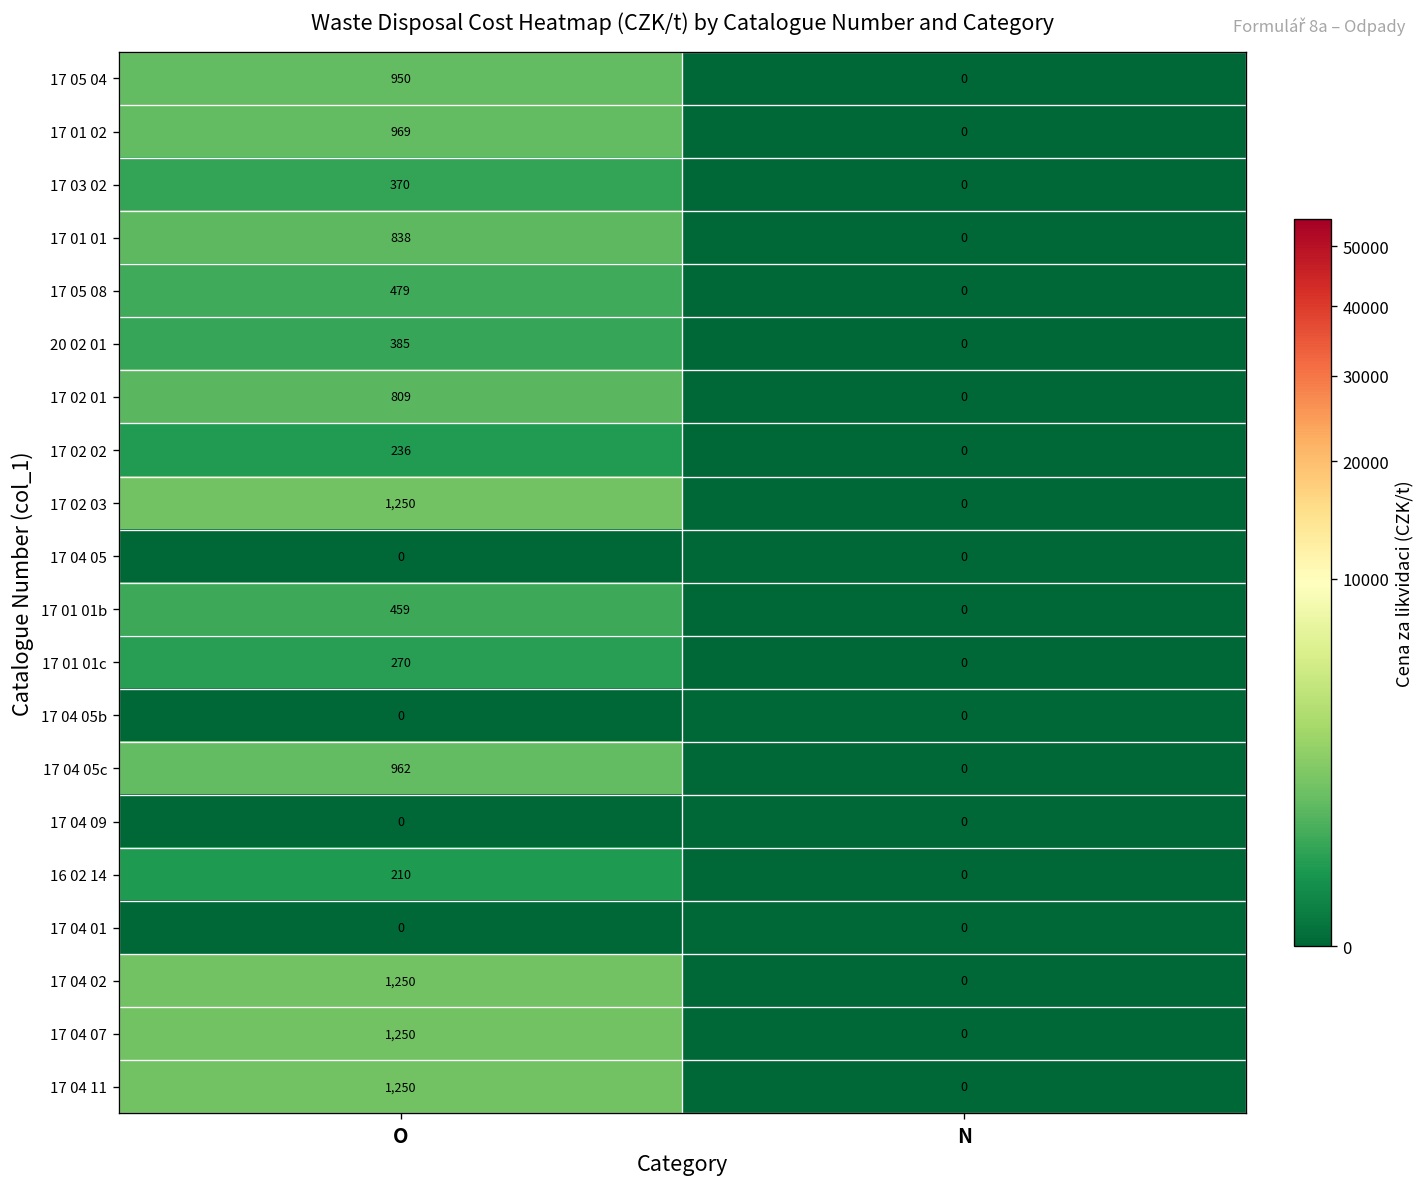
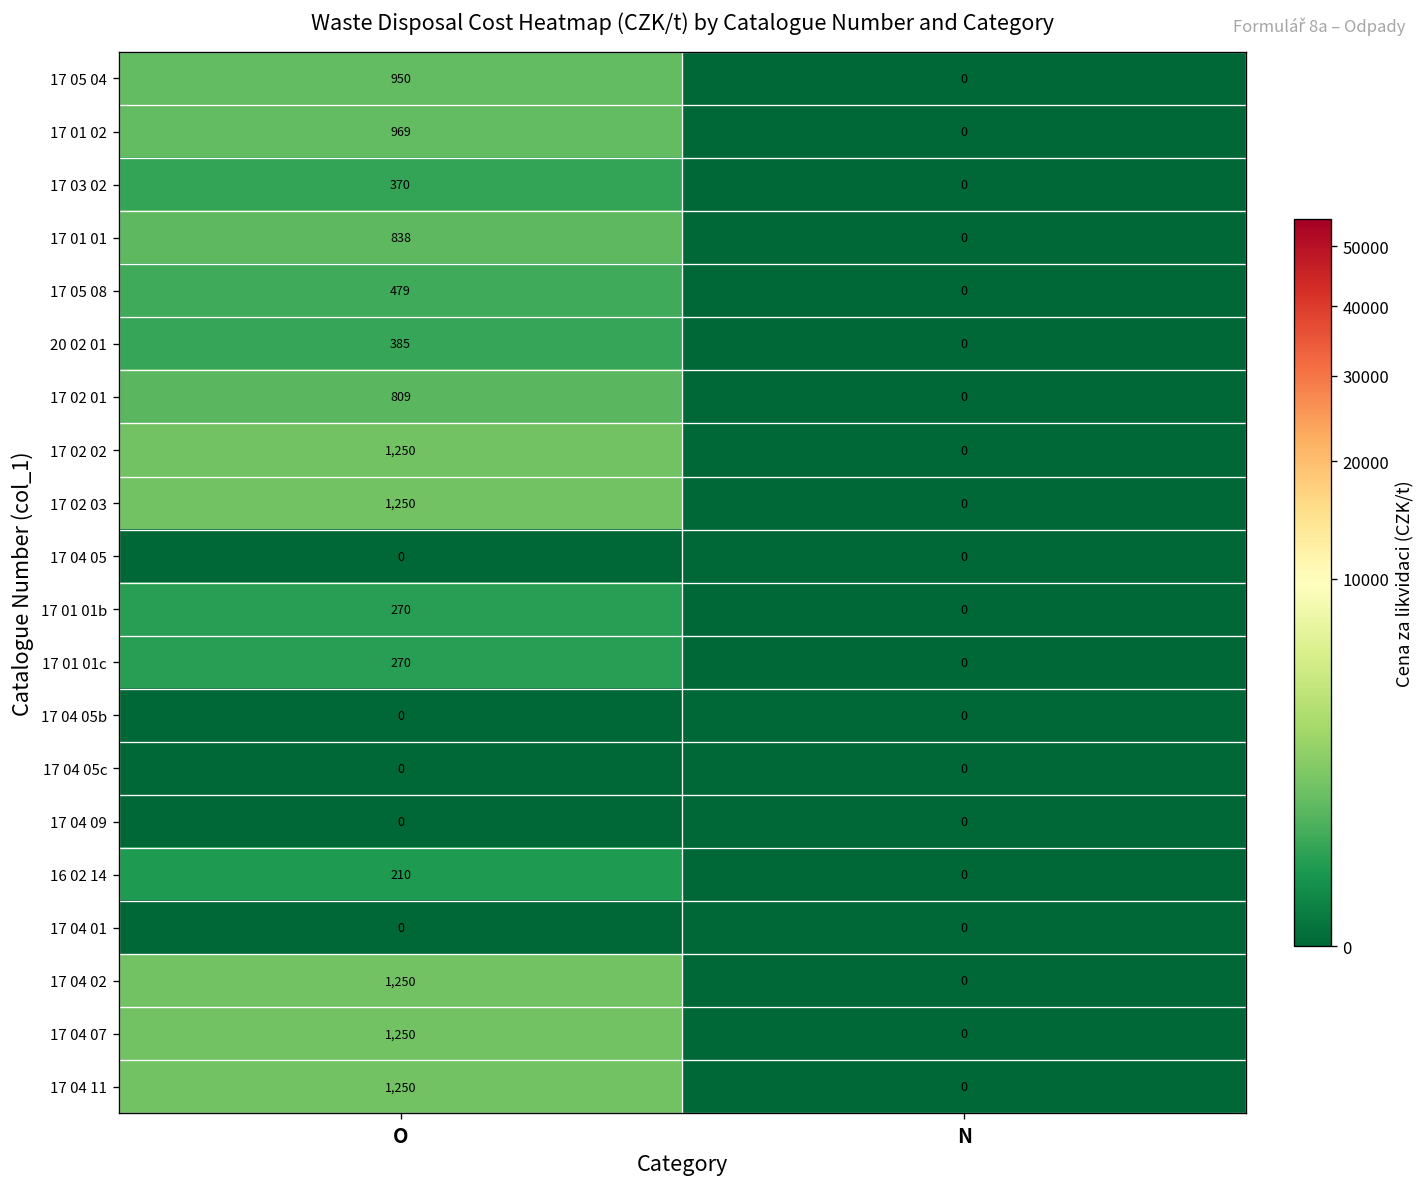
  {
    "17 05 04": {
      "O": "950",
      "N": "0"
    },
    "17 01 02": {
      "O": "969",
      "N": "0"
    },
    "17 03 02": {
      "O": "370",
      "N": "0"
    },
    "17 01 01": {
      "O": "838",
      "N": "0"
    },
    "17 05 08": {
      "O": "479",
      "N": "0"
    },
    "20 02 01": {
      "O": "385",
      "N": "0"
    },
    "17 02 01": {
      "O": "809",
      "N": "0"
    },
    "17 02 02": {
-     "O": "236",
+     "O": "1,250",
      "N": "0"
    },
    "17 02 03": {
      "O": "1,250",
      "N": "0"
    },
    "17 04 05": {
      "O": "0",
      "N": "0"
    },
    "17 01 01b": {
-     "O": "459",
+     "O": "270",
      "N": "0"
    },
    "17 01 01c": {
      "O": "270",
      "N": "0"
    },
    "17 04 05b": {
      "O": "0",
      "N": "0"
    },
    "17 04 05c": {
-     "O": "962",
+     "O": "0",
      "N": "0"
    },
    "17 04 09": {
      "O": "0",
      "N": "0"
    },
    "16 02 14": {
      "O": "210",
      "N": "0"
    },
    "17 04 01": {
      "O": "0",
      "N": "0"
    },
    "17 04 02": {
      "O": "1,250",
      "N": "0"
    },
    "17 04 07": {
      "O": "1,250",
      "N": "0"
    },
    "17 04 11": {
      "O": "1,250",
      "N": "0"
    }
  }
